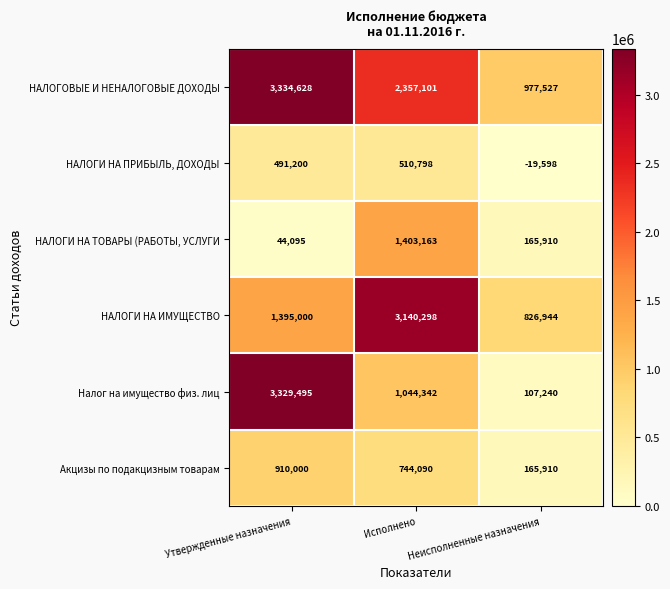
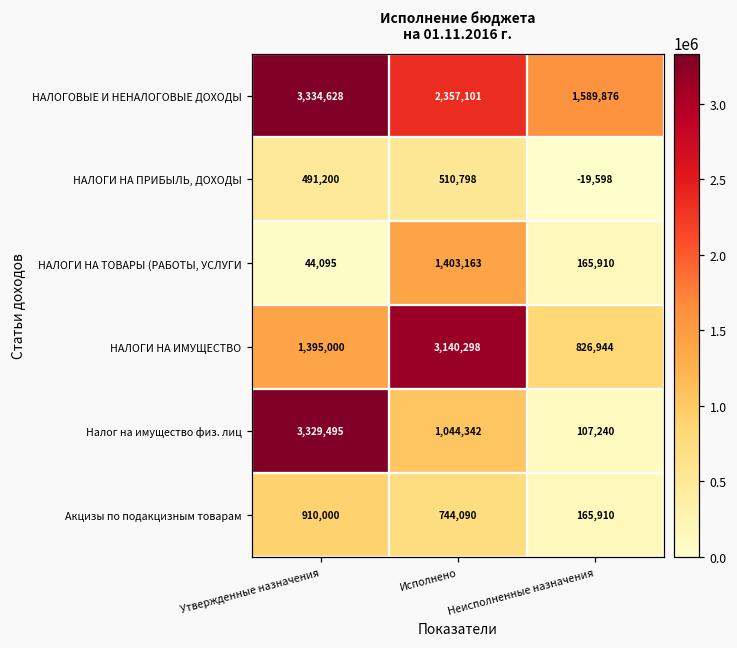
  {
    "НАЛОГОВЫЕ И НЕНАЛОГОВЫЕ ДОХОДЫ": {
      "Утвержденные назначения": "3,334,628",
      "Исполнено": "2,357,101",
-     "Неисполненные назначения": "977,527"
+     "Неисполненные назначения": "1,589,876"
    },
    "НАЛОГИ НА ПРИБЫЛЬ, ДОХОДЫ": {
      "Утвержденные назначения": "491,200",
      "Исполнено": "510,798",
      "Неисполненные назначения": "-19,598"
    },
    "НАЛОГИ НА ТОВАРЫ (РАБОТЫ, УСЛУГИ": {
      "Утвержденные назначения": "44,095",
      "Исполнено": "1,403,163",
      "Неисполненные назначения": "165,910"
    },
    "НАЛОГИ НА ИМУЩЕСТВО": {
      "Утвержденные назначения": "1,395,000",
      "Исполнено": "3,140,298",
      "Неисполненные назначения": "826,944"
    },
    "Налог на имущество физ. лиц": {
      "Утвержденные назначения": "3,329,495",
      "Исполнено": "1,044,342",
      "Неисполненные назначения": "107,240"
    },
    "Акцизы по подакцизным товарам": {
      "Утвержденные назначения": "910,000",
      "Исполнено": "744,090",
      "Неисполненные назначения": "165,910"
    }
  }
